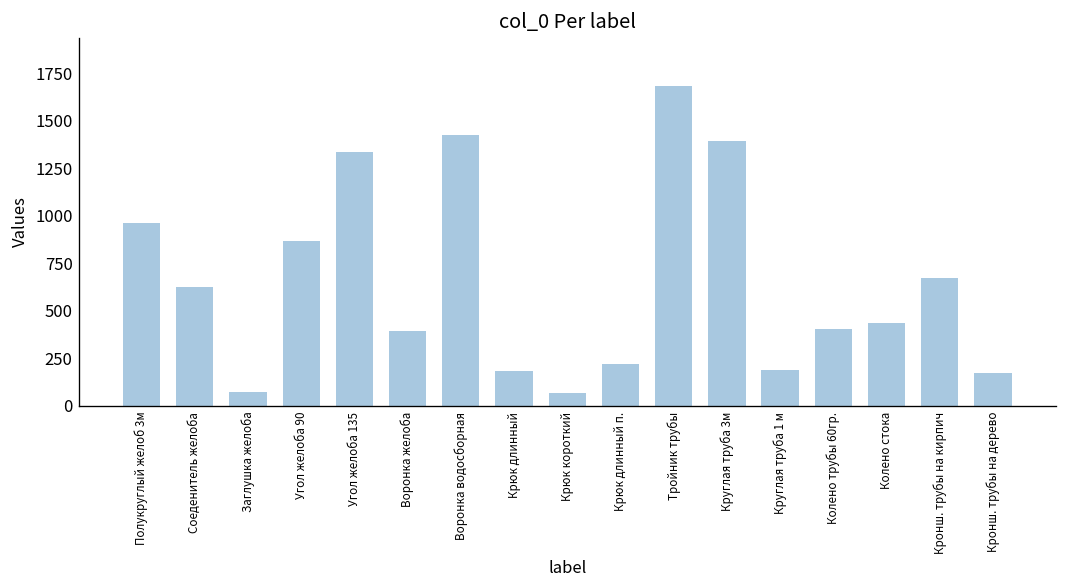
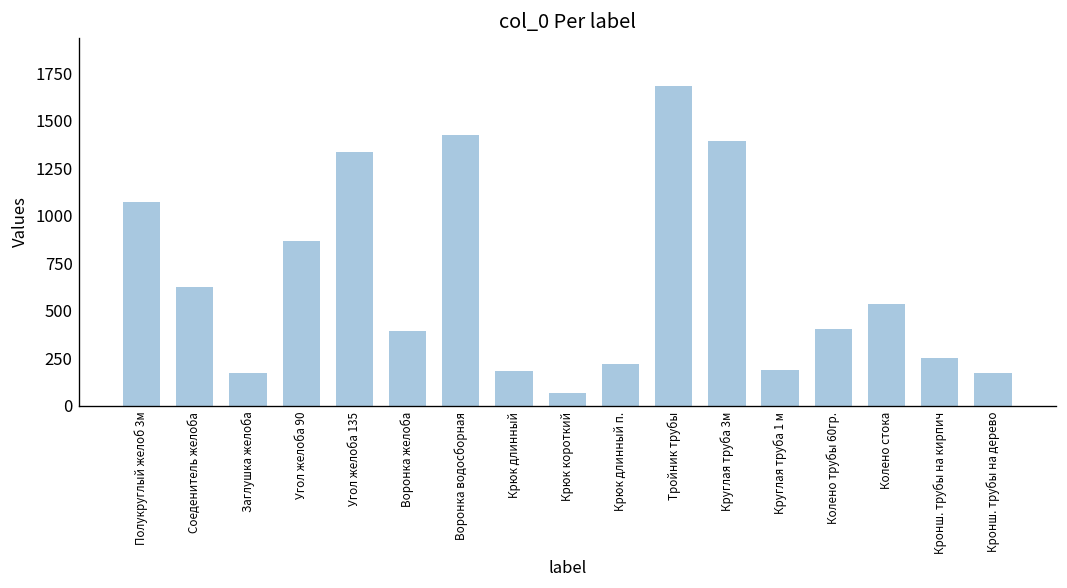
  {
-   "Полукруглый желоб 3м": 960,
+   "Полукруглый желоб 3м": 1070,
    "Соеденитель желоба": 630,
-   "Заглушка желоба": 80,
+   "Заглушка желоба": 170,
    "Угол желоба 90": 870,
    "Угол желоба 135": 1340,
    "Воронка желоба": 400,
    "Воронка водосборная": 1430,
    "Крюк длинный": 180,
    "Крюк короткий": 70,
    "Крюк длинный п.": 220,
    "Тройник трубы": 1690,
    "Круглая труба 3м": 1400,
    "Круглая труба 1 м": 190,
    "Колено трубы 60гр.": 410,
-   "Колено стока": 440,
-   "Кронш. трубы на кирпич": 670,
+   "Колено стока": 540,
+   "Кронш. трубы на кирпич": 250,
    "Кронш. трубы на дерево": 170
  }
